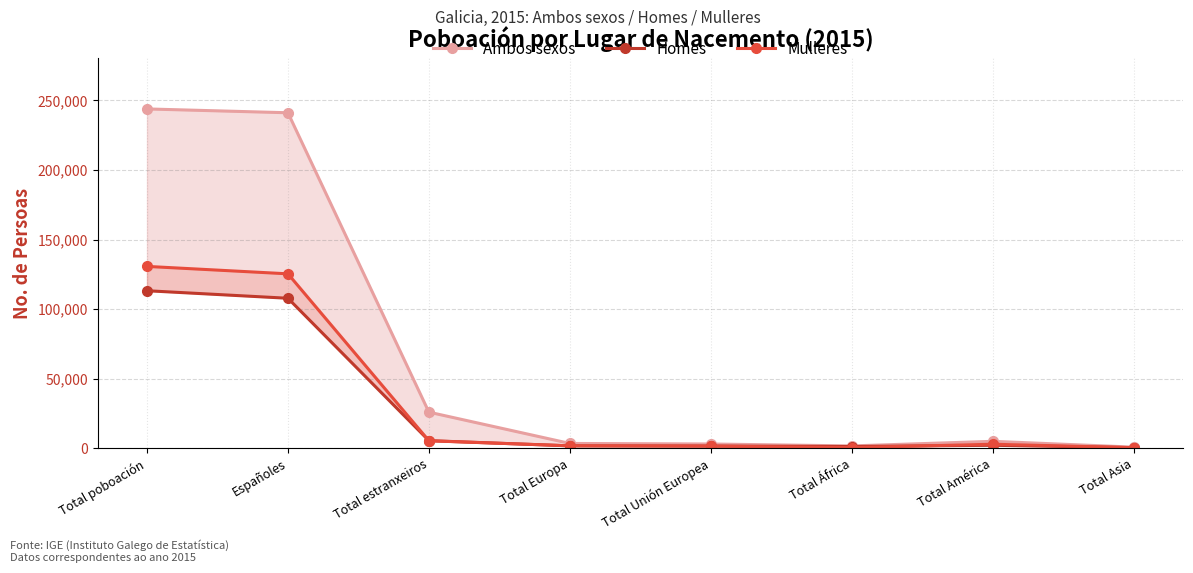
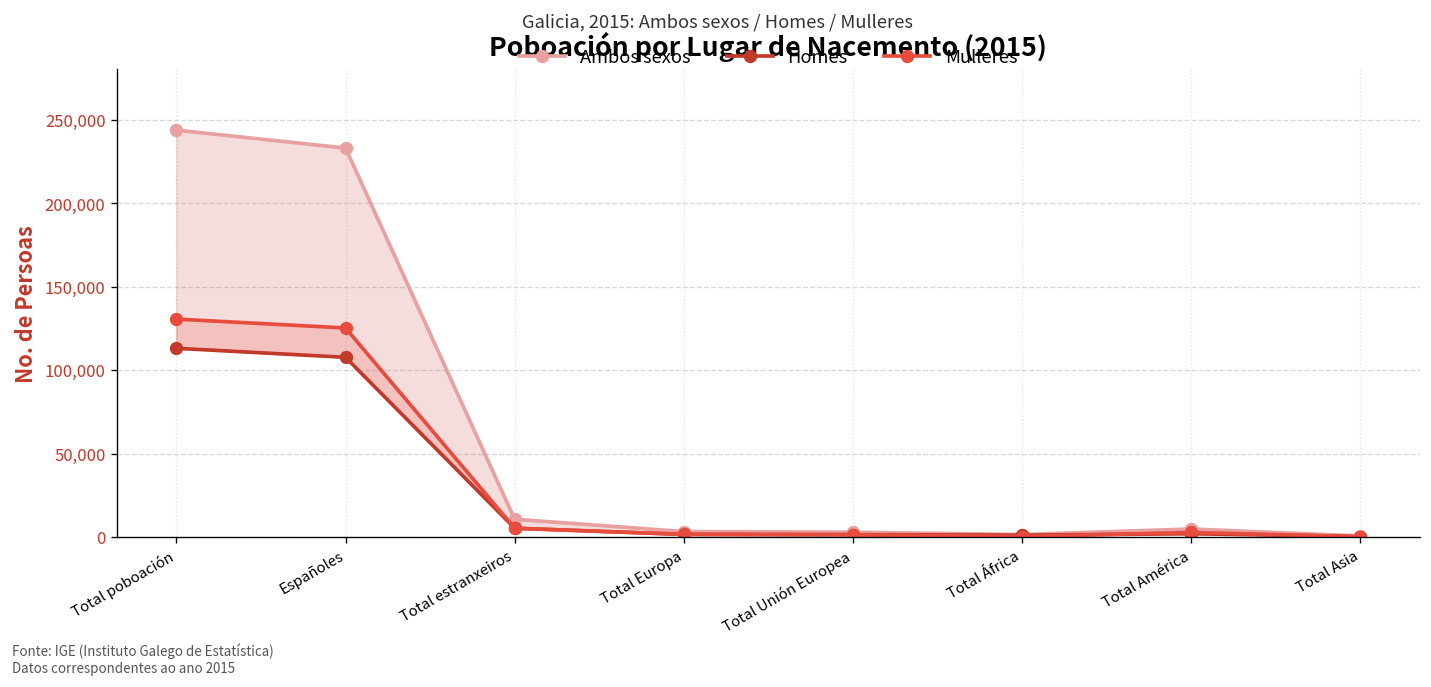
  {
    "Ambos sexos": {
      "Total poboación": "244,000",
-     "Españoles": "241,000",
-     "Total estranxeiros": "26,000",
+     "Españoles": "233,000",
+     "Total estranxeiros": "11,000",
      "Total América": "5,000"
    }
  }
